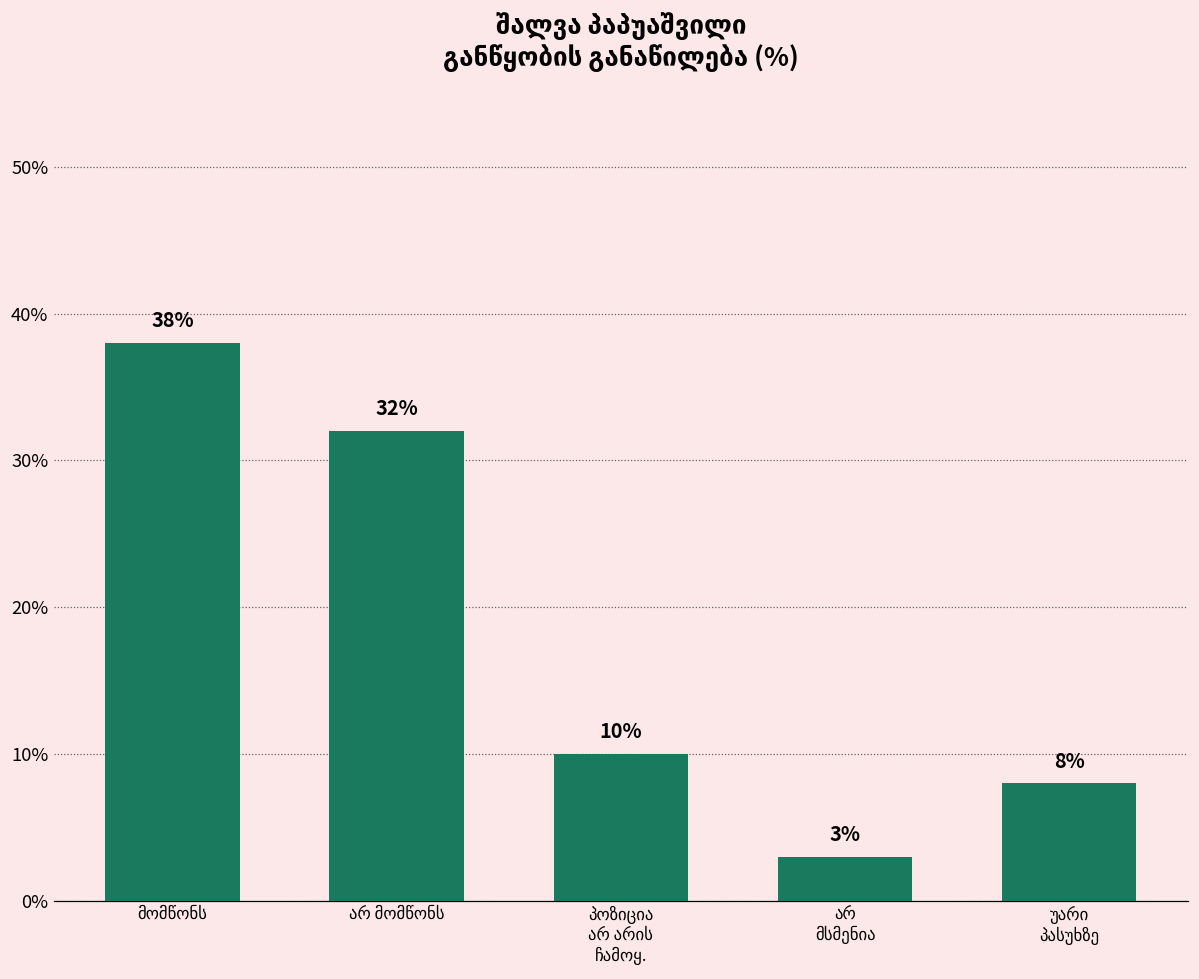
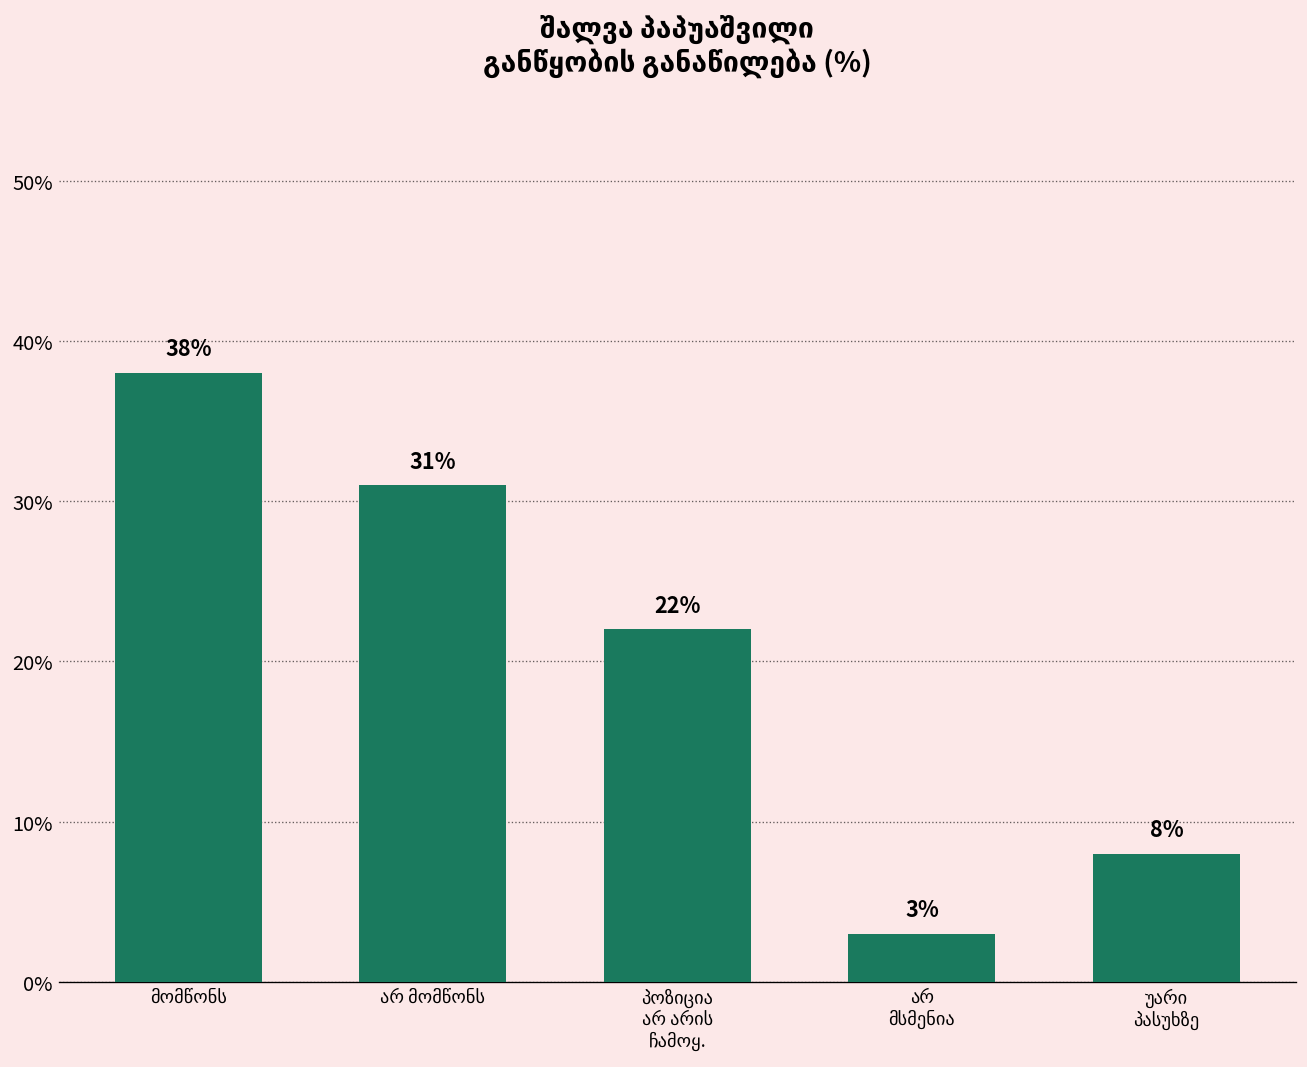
  {
    "მომწონს": "38%",
-   "არ მომწონს": "32%",
-   "პოზიცია არ არის ჩამოყ.": "10%",
+   "არ მომწონს": "31%",
+   "პოზიცია არ არის ჩამოყ.": "22%",
    "არ მსმენია": "3%",
    "უარი პასუხზე": "8%"
  }
